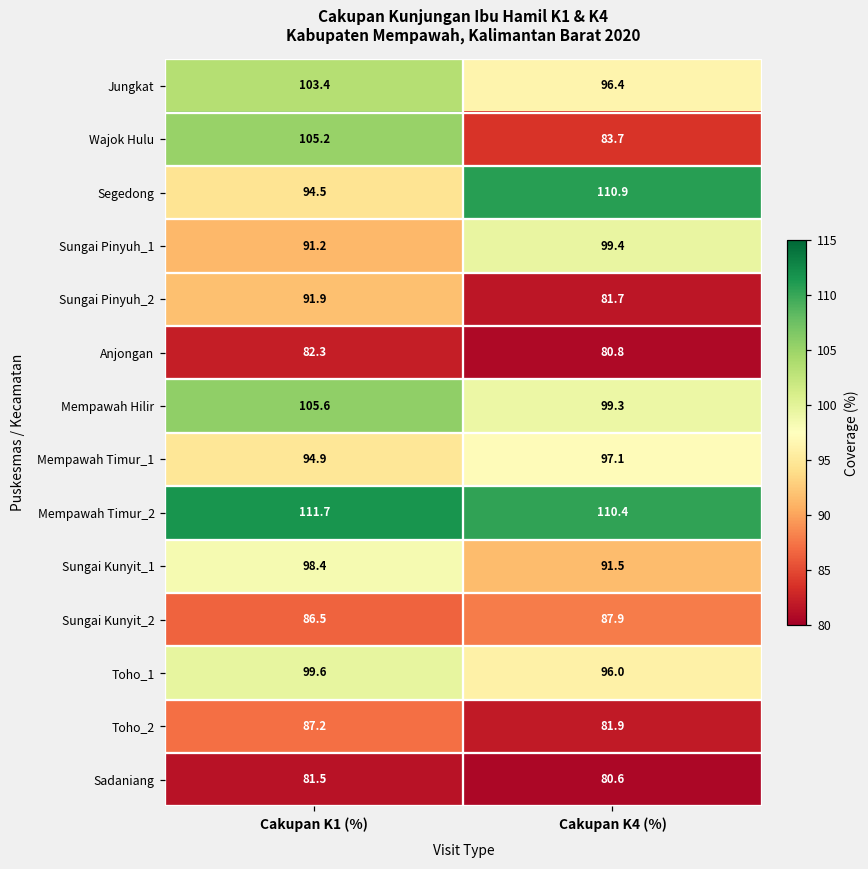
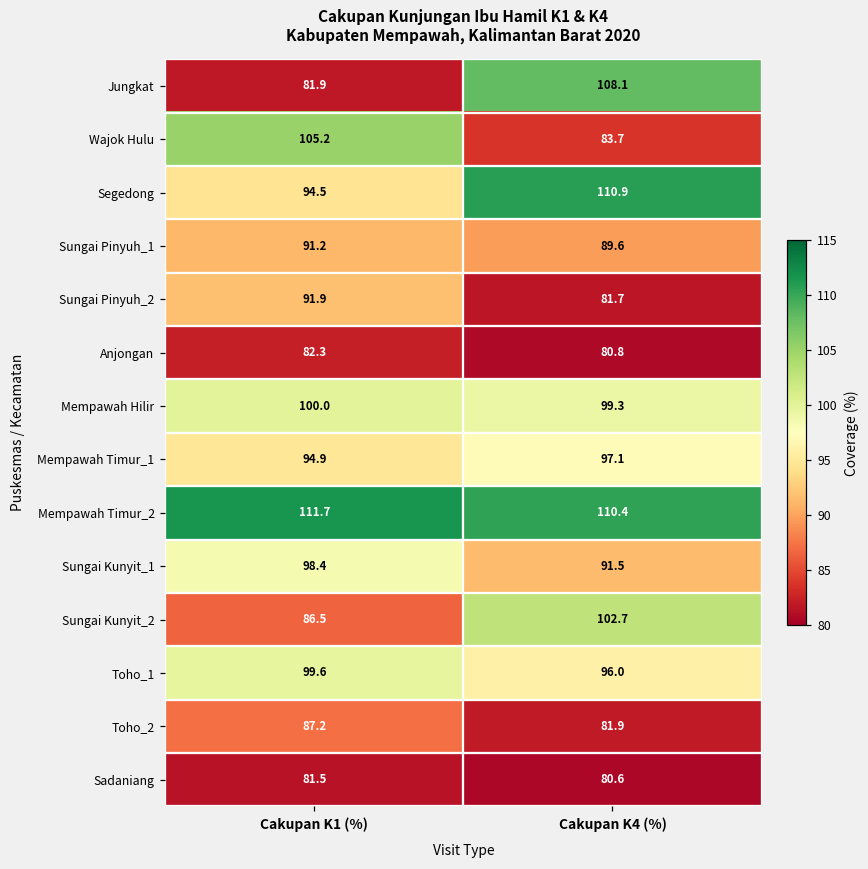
  {
    "Jungkat": {
-     "Cakupan K1 (%)": 103.4,
-     "Cakupan K4 (%)": 96.4
+     "Cakupan K1 (%)": 81.9,
+     "Cakupan K4 (%)": 108.1
    },
    "Wajok Hulu": {
      "Cakupan K1 (%)": 105.2,
      "Cakupan K4 (%)": 83.7
    },
    "Segedong": {
      "Cakupan K1 (%)": 94.5,
      "Cakupan K4 (%)": 110.9
    },
    "Sungai Pinyuh_1": {
      "Cakupan K1 (%)": 91.2,
-     "Cakupan K4 (%)": 99.4
+     "Cakupan K4 (%)": 89.6
    },
    "Sungai Pinyuh_2": {
      "Cakupan K1 (%)": 91.9,
      "Cakupan K4 (%)": 81.7
    },
    "Anjongan": {
      "Cakupan K1 (%)": 82.3,
      "Cakupan K4 (%)": 80.8
    },
    "Mempawah Hilir": {
-     "Cakupan K1 (%)": 105.6,
+     "Cakupan K1 (%)": 100.0,
      "Cakupan K4 (%)": 99.3
    },
    "Mempawah Timur_1": {
      "Cakupan K1 (%)": 94.9,
      "Cakupan K4 (%)": 97.1
    },
    "Mempawah Timur_2": {
      "Cakupan K1 (%)": 111.7,
      "Cakupan K4 (%)": 110.4
    },
    "Sungai Kunyit_1": {
      "Cakupan K1 (%)": 98.4,
      "Cakupan K4 (%)": 91.5
    },
    "Sungai Kunyit_2": {
      "Cakupan K1 (%)": 86.5,
-     "Cakupan K4 (%)": 87.9
+     "Cakupan K4 (%)": 102.7
    },
    "Toho_1": {
      "Cakupan K1 (%)": 99.6,
      "Cakupan K4 (%)": 96.0
    },
    "Toho_2": {
      "Cakupan K1 (%)": 87.2,
      "Cakupan K4 (%)": 81.9
    },
    "Sadaniang": {
      "Cakupan K1 (%)": 81.5,
      "Cakupan K4 (%)": 80.6
    }
  }
